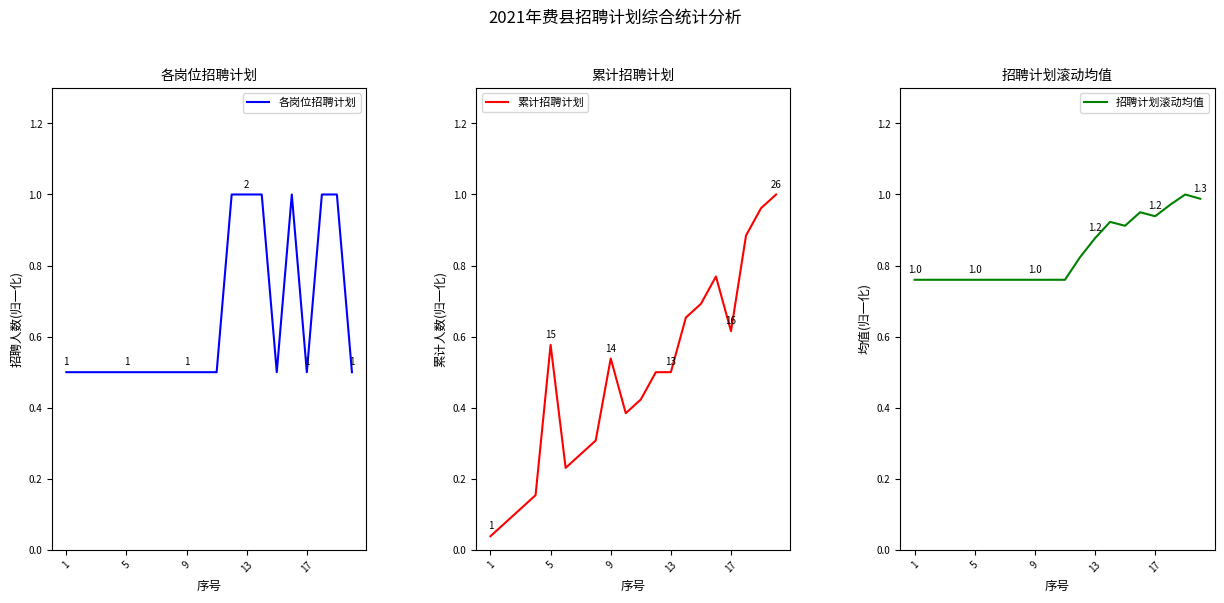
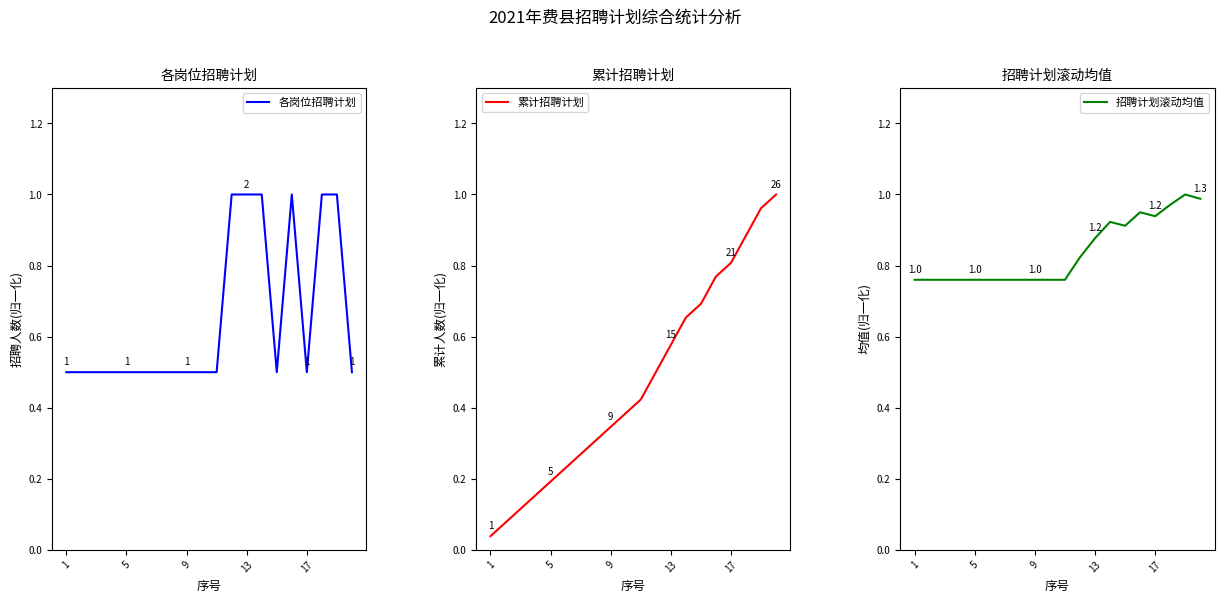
  {
    "各岗位招聘计划": {
      "1": 1,
      "5": 1,
      "9": 1,
      "17": 1
    },
    "累计招聘计划": {
-     "5": 15,
-     "9": 14,
-     "13": 13,
-     "17": 16
+     "5": 5,
+     "9": 9,
+     "13": 15,
+     "17": 21
    }
  }
